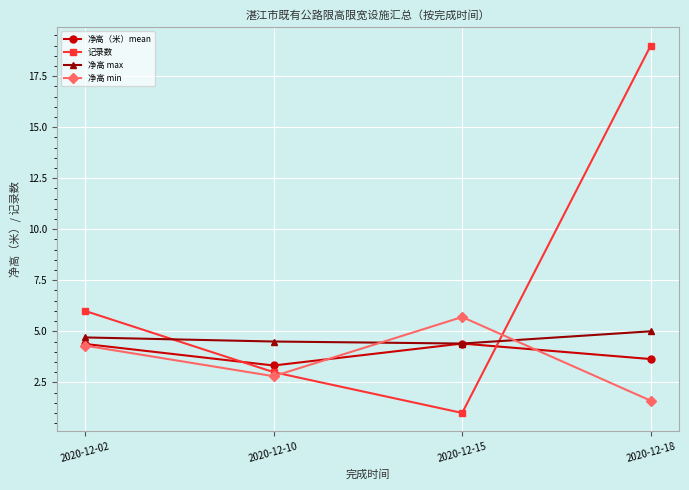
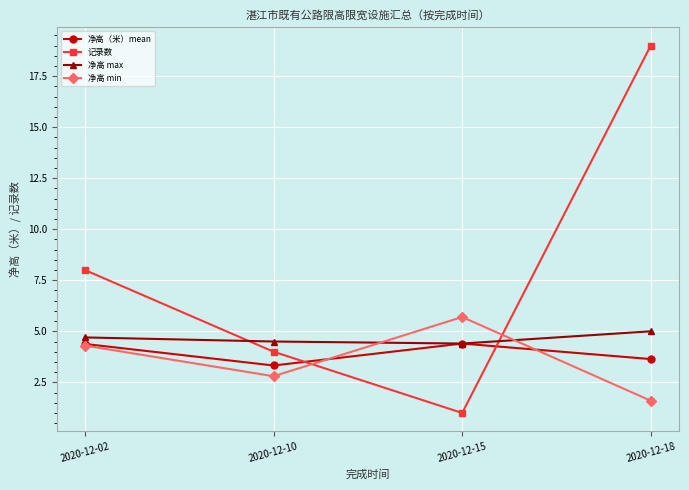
  {
    "记录数": {
-     "2020-12-02": 6,
-     "2020-12-10": 3,
+     "2020-12-02": 8,
+     "2020-12-10": 4,
      "2020-12-15": 1,
      "2020-12-18": 19
    },
    "净高 min": {
      "2020-12-10": 2.8,
      "2020-12-15": 5.7,
      "2020-12-18": 1.6
    }
  }
